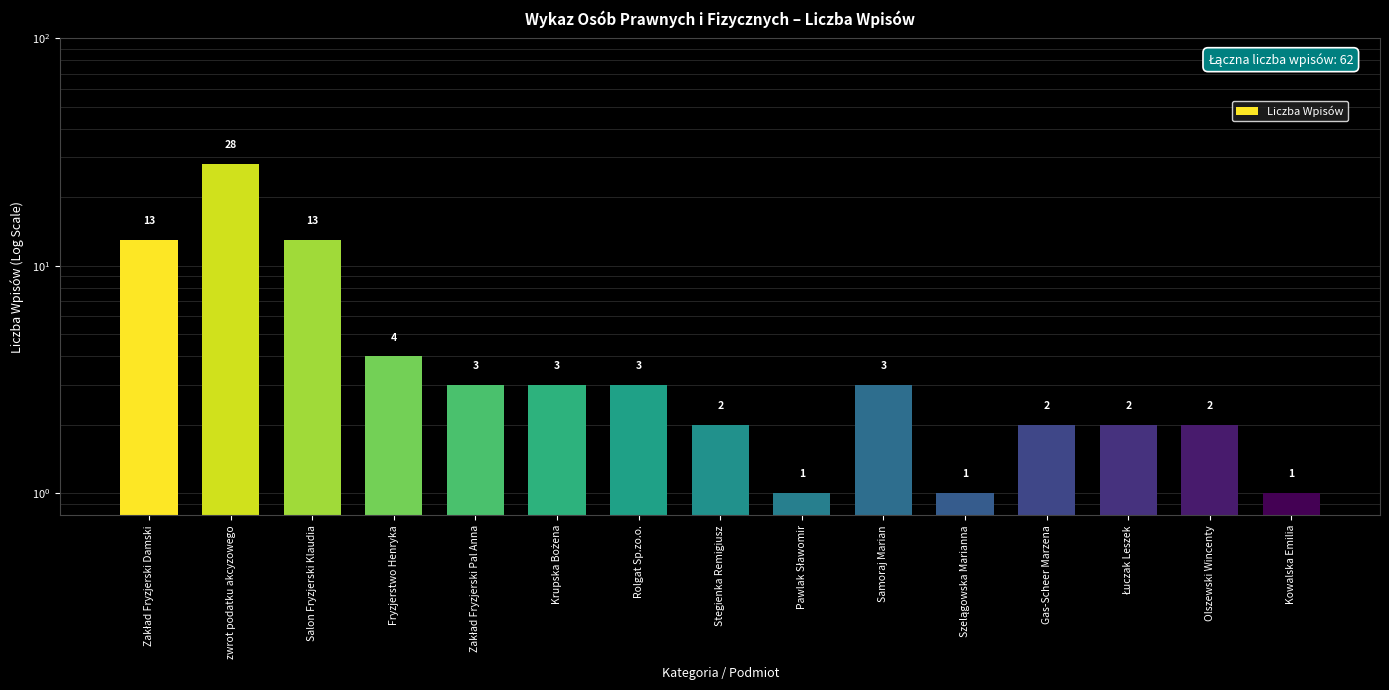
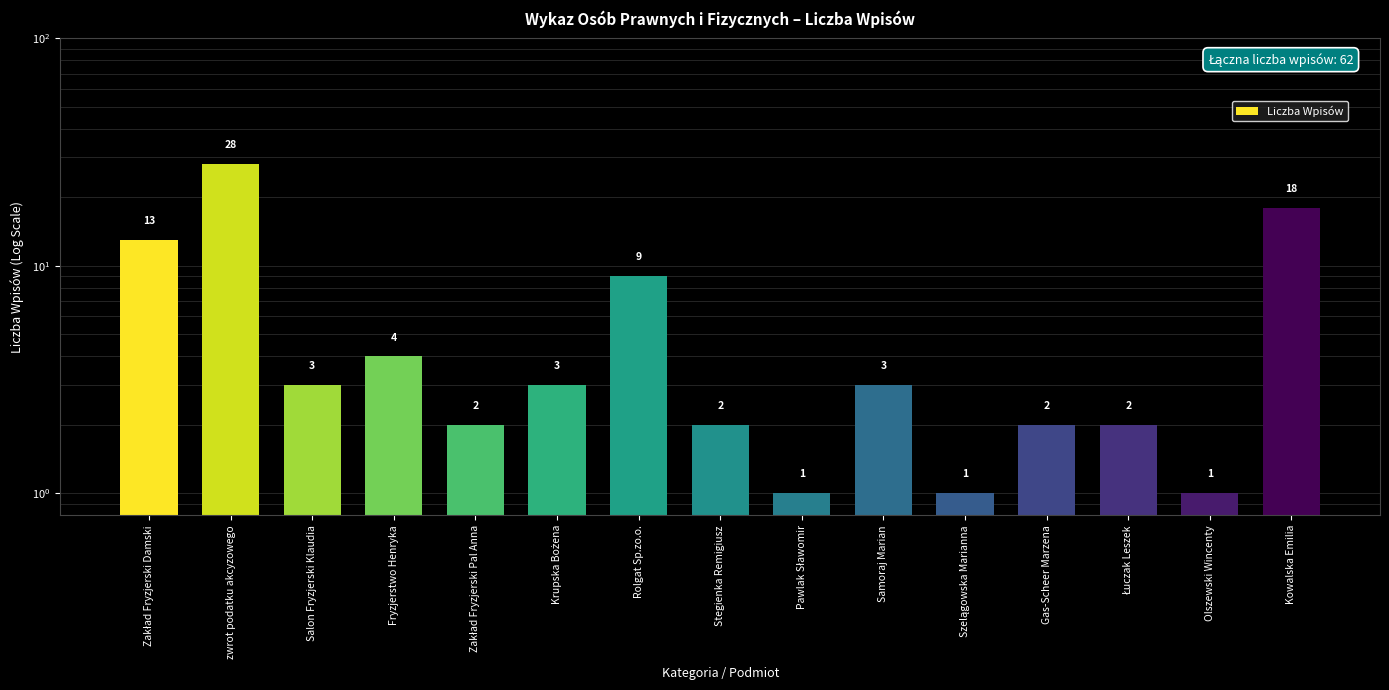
  {
    "Zakład Fryzjerski Damski": 13,
    "zwrot podatku akcyzowego": 28,
-   "Salon Fryzjerski Klaudia": 13,
+   "Salon Fryzjerski Klaudia": 3,
    "Fryzjerstwo Henryka": 4,
-   "Zakład Fryzjerski Pal Anna": 3,
+   "Zakład Fryzjerski Pal Anna": 2,
    "Krupska Bożena": 3,
-   "Rolgat Sp.zo.o.": 3,
+   "Rolgat Sp.zo.o.": 9,
    "Stegienka Remigiusz": 2,
    "Pawlak Sławomir": 1,
    "Samoraj Marian": 3,
    "Szelągowska Marianna": 1,
    "Gas-Scheer Marzena": 2,
    "Łuczak Leszek": 2,
-   "Olszewski Wincenty": 2,
-   "Kowalska Emilia": 1
+   "Olszewski Wincenty": 1,
+   "Kowalska Emilia": 18
  }
